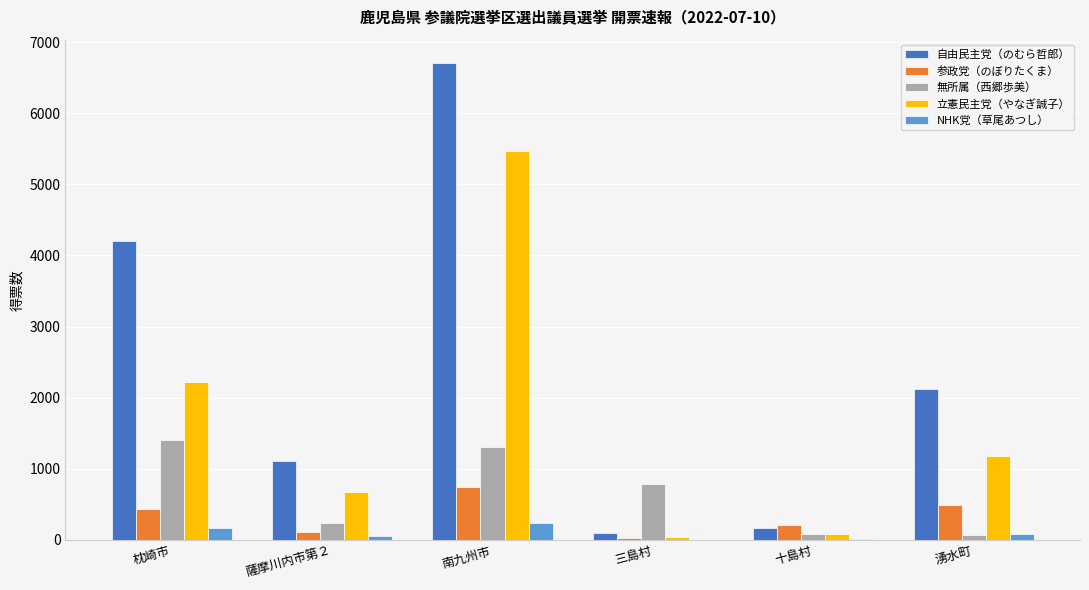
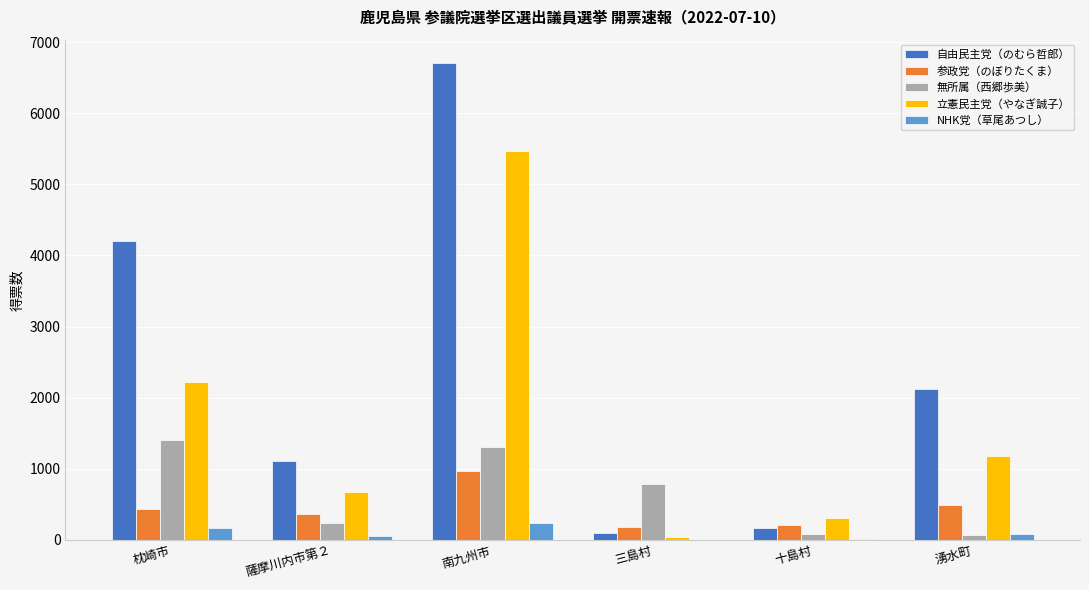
  {
    "参政党（のぼりたくま）": {
      "枕崎市": 400,
-     "薩摩川内市第２": 100,
-     "南九州市": 700,
-     "三島村": 0,
+     "薩摩川内市第２": 400,
+     "南九州市": 1000,
+     "三島村": 200,
      "十島村": 200,
      "湧水町": 500
    },
    "無所属（西郷歩美）": {
      "枕崎市": 1400,
      "薩摩川内市第２": 200,
      "南九州市": 1300,
      "三島村": 800,
      "十島村": 100,
      "湧水町": 100
    },
    "立憲民主党（やなぎ誠子）": {
      "枕崎市": 2200,
      "薩摩川内市第２": 700,
      "南九州市": 5500,
      "三島村": 0,
-     "十島村": 100,
+     "十島村": 300,
      "湧水町": 1200
    }
  }
